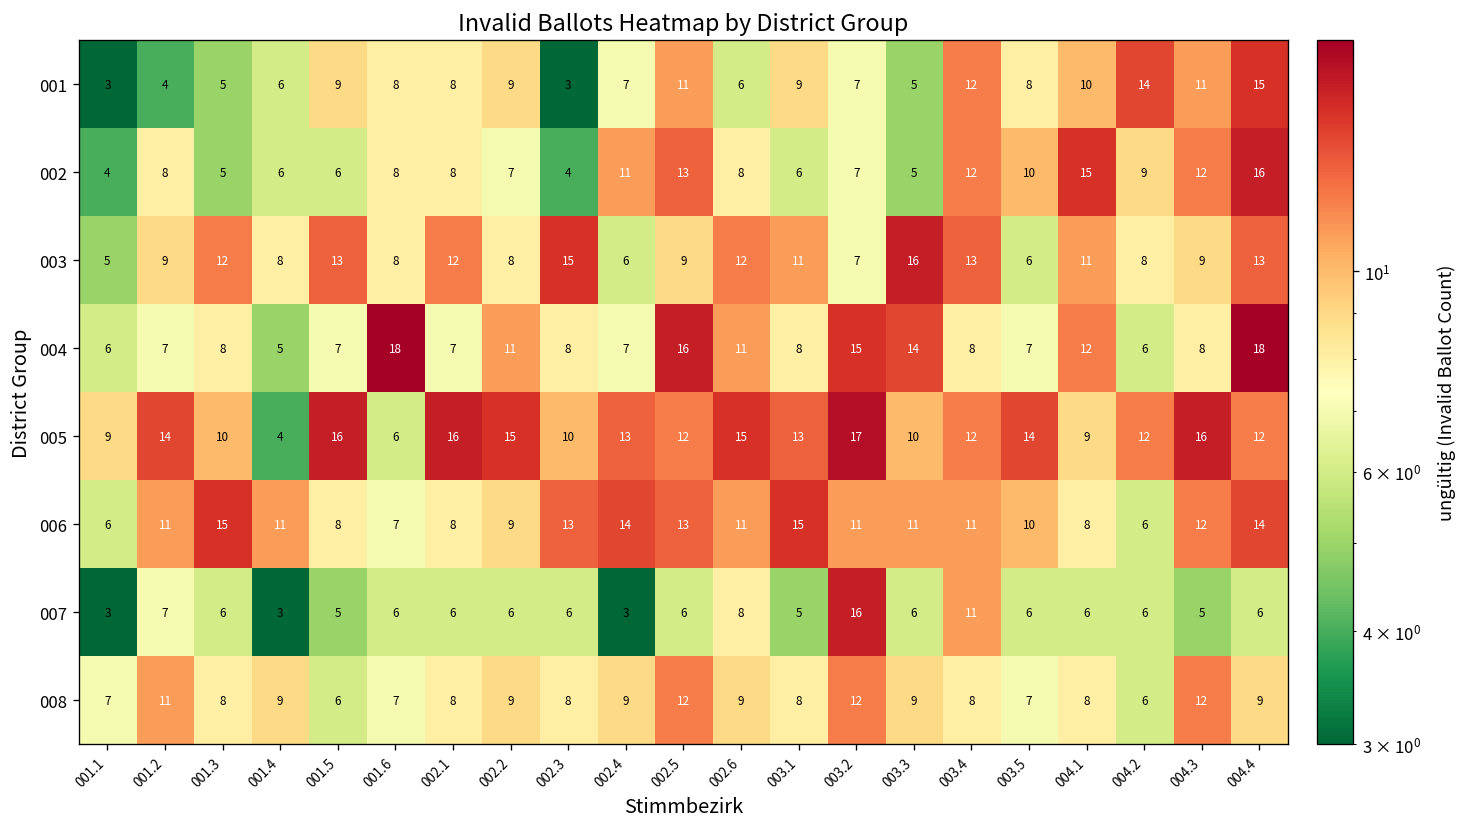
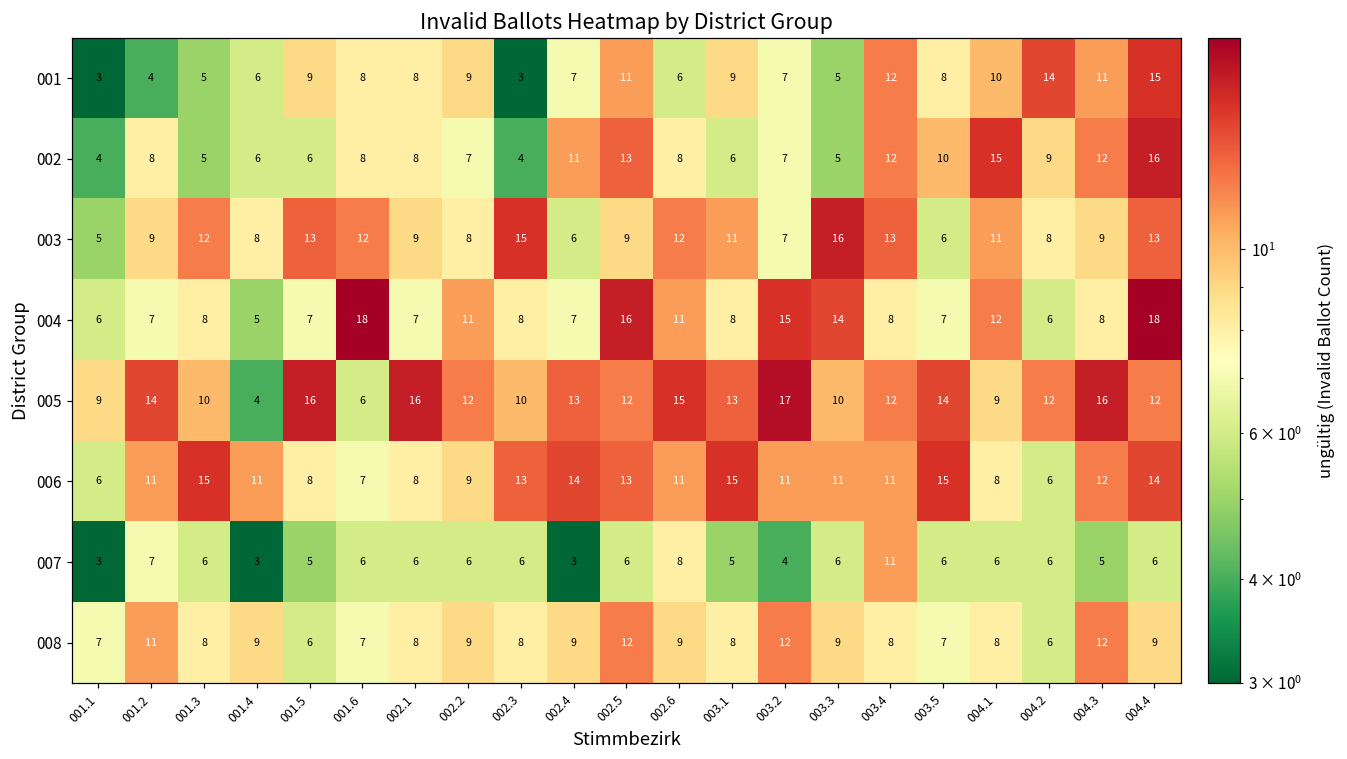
  {
    "001": {
      "001.1": 3,
      "001.2": 4,
      "001.3": 5,
      "001.4": 6,
      "001.5": 9,
      "001.6": 8,
      "002.1": 8,
      "002.2": 9,
      "002.3": 3,
      "002.4": 7,
      "002.5": 11,
      "002.6": 6,
      "003.1": 9,
      "003.2": 7,
      "003.3": 5,
      "003.4": 12,
      "003.5": 8,
      "004.1": 10,
      "004.2": 14,
      "004.3": 11,
      "004.4": 15
    },
    "002": {
      "001.1": 4,
      "001.2": 8,
      "001.3": 5,
      "001.4": 6,
      "001.5": 6,
      "001.6": 8,
      "002.1": 8,
      "002.2": 7,
      "002.3": 4,
      "002.4": 11,
      "002.5": 13,
      "002.6": 8,
      "003.1": 6,
      "003.2": 7,
      "003.3": 5,
      "003.4": 12,
      "003.5": 10,
      "004.1": 15,
      "004.2": 9,
      "004.3": 12,
      "004.4": 16
    },
    "003": {
      "001.1": 5,
      "001.2": 9,
      "001.3": 12,
      "001.4": 8,
      "001.5": 13,
-     "001.6": 8,
-     "002.1": 12,
+     "001.6": 12,
+     "002.1": 9,
      "002.2": 8,
      "002.3": 15,
      "002.4": 6,
      "002.5": 9,
      "002.6": 12,
      "003.1": 11,
      "003.2": 7,
      "003.3": 16,
      "003.4": 13,
      "003.5": 6,
      "004.1": 11,
      "004.2": 8,
      "004.3": 9,
      "004.4": 13
    },
    "004": {
      "001.1": 6,
      "001.2": 7,
      "001.3": 8,
      "001.4": 5,
      "001.5": 7,
      "001.6": 18,
      "002.1": 7,
      "002.2": 11,
      "002.3": 8,
      "002.4": 7,
      "002.5": 16,
      "002.6": 11,
      "003.1": 8,
      "003.2": 15,
      "003.3": 14,
      "003.4": 8,
      "003.5": 7,
      "004.1": 12,
      "004.2": 6,
      "004.3": 8,
      "004.4": 18
    },
    "005": {
      "001.1": 9,
      "001.2": 14,
      "001.3": 10,
      "001.4": 4,
      "001.5": 16,
      "001.6": 6,
      "002.1": 16,
-     "002.2": 15,
+     "002.2": 12,
      "002.3": 10,
      "002.4": 13,
      "002.5": 12,
      "002.6": 15,
      "003.1": 13,
      "003.2": 17,
      "003.3": 10,
      "003.4": 12,
      "003.5": 14,
      "004.1": 9,
      "004.2": 12,
      "004.3": 16,
      "004.4": 12
    },
    "006": {
      "001.1": 6,
      "001.2": 11,
      "001.3": 15,
      "001.4": 11,
      "001.5": 8,
      "001.6": 7,
      "002.1": 8,
      "002.2": 9,
      "002.3": 13,
      "002.4": 14,
      "002.5": 13,
      "002.6": 11,
      "003.1": 15,
      "003.2": 11,
      "003.3": 11,
      "003.4": 11,
-     "003.5": 10,
+     "003.5": 15,
      "004.1": 8,
      "004.2": 6,
      "004.3": 12,
      "004.4": 14
    },
    "007": {
      "001.1": 3,
      "001.2": 7,
      "001.3": 6,
      "001.4": 3,
      "001.5": 5,
      "001.6": 6,
      "002.1": 6,
      "002.2": 6,
      "002.3": 6,
      "002.4": 3,
      "002.5": 6,
      "002.6": 8,
      "003.1": 5,
-     "003.2": 16,
+     "003.2": 4,
      "003.3": 6,
      "003.4": 11,
      "003.5": 6,
      "004.1": 6,
      "004.2": 6,
      "004.3": 5,
      "004.4": 6
    },
    "008": {
      "001.1": 7,
      "001.2": 11,
      "001.3": 8,
      "001.4": 9,
      "001.5": 6,
      "001.6": 7,
      "002.1": 8,
      "002.2": 9,
      "002.3": 8,
      "002.4": 9,
      "002.5": 12,
      "002.6": 9,
      "003.1": 8,
      "003.2": 12,
      "003.3": 9,
      "003.4": 8,
      "003.5": 7,
      "004.1": 8,
      "004.2": 6,
      "004.3": 12,
      "004.4": 9
    }
  }
